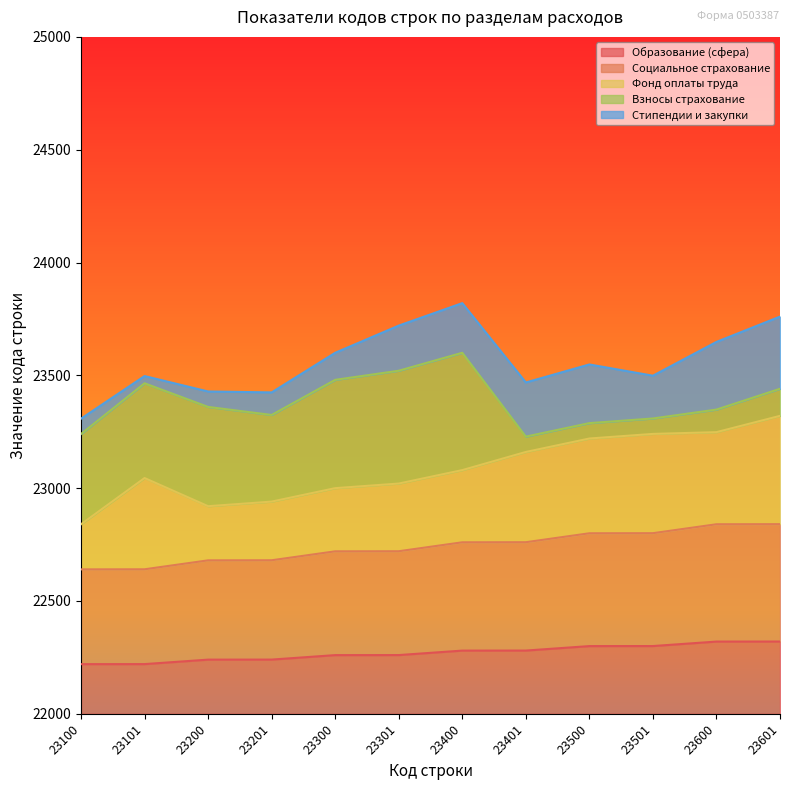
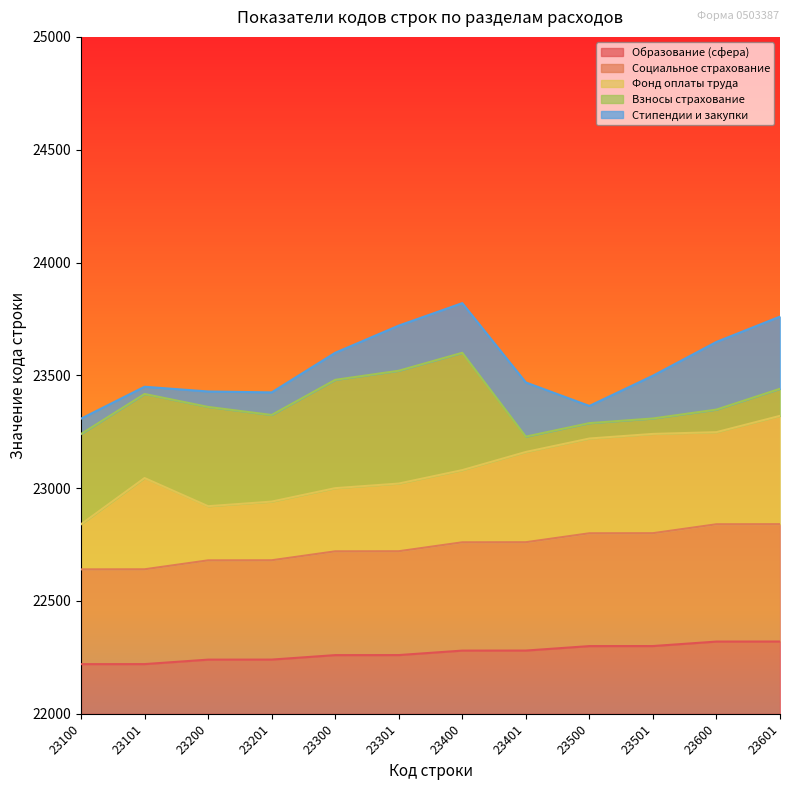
  {
    "Фонд оплаты труда": {
      "23100": 200,
      "23101": 400,
      "23200": 240,
      "23201": 260,
      "23300": 280,
      "23301": 300,
      "23400": 320,
      "23401": 400,
      "23500": 420,
      "23501": 440,
      "23600": 410,
      "23601": 480
    },
    "Взносы страхование": {
      "23100": 400,
-     "23101": 420,
+     "23101": 370,
      "23200": 440,
      "23201": 380,
      "23300": 480,
      "23301": 500,
      "23400": 520,
      "23401": 70,
      "23500": 70,
      "23501": 70,
      "23600": 100,
      "23601": 120
    },
    "Стипендии и закупки": {
      "23100": 70,
      "23101": 30,
      "23200": 70,
      "23201": 100,
      "23300": 120,
      "23301": 200,
      "23400": 220,
      "23401": 240,
-     "23500": 260,
+     "23500": 80,
      "23501": 190,
      "23600": 300,
      "23601": 320
    }
  }
